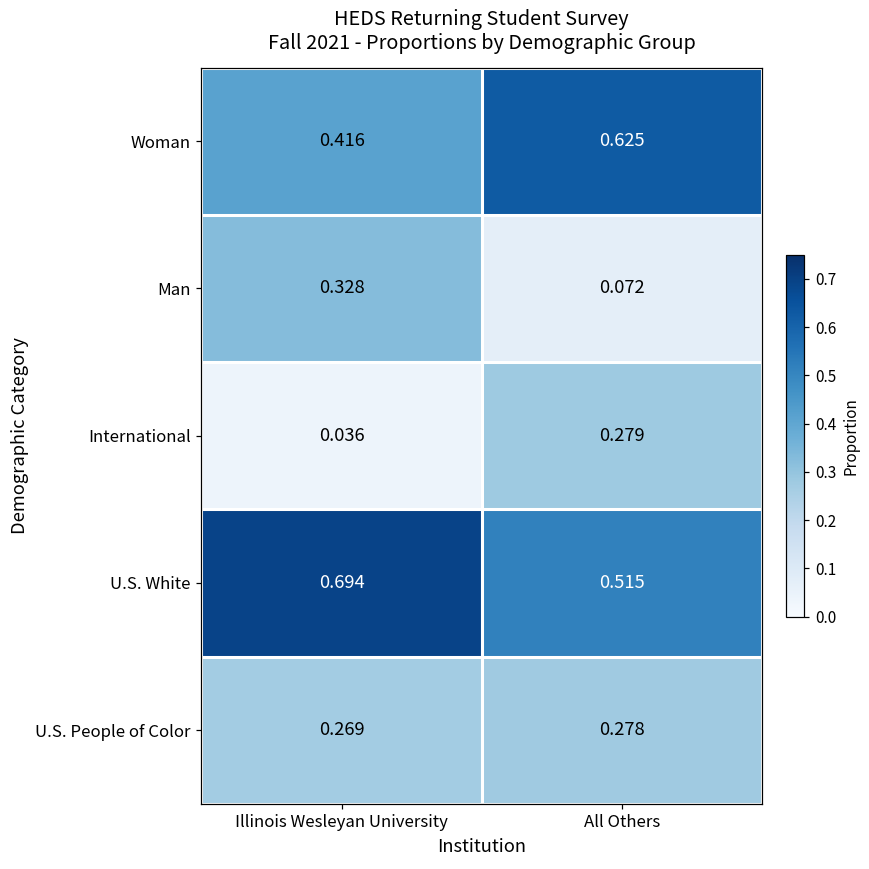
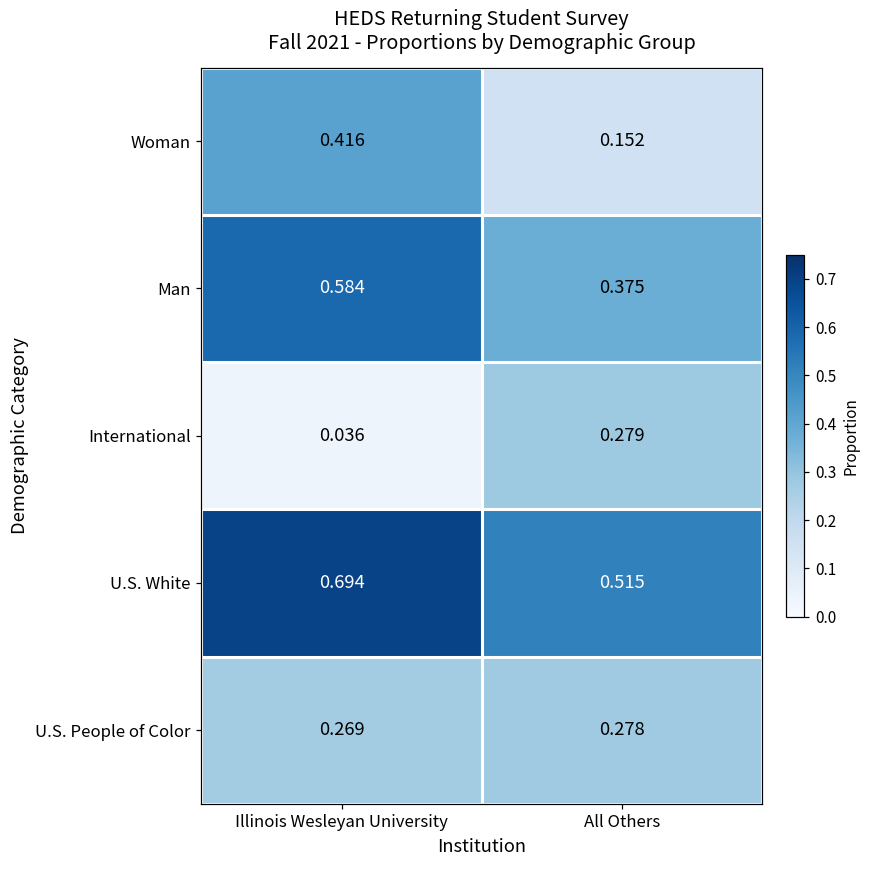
  {
    "Woman": {
      "Illinois Wesleyan University": 0.416,
-     "All Others": 0.625
+     "All Others": 0.152
    },
    "Man": {
-     "Illinois Wesleyan University": 0.328,
-     "All Others": 0.072
+     "Illinois Wesleyan University": 0.584,
+     "All Others": 0.375
    },
    "International": {
      "Illinois Wesleyan University": 0.036,
      "All Others": 0.279
    },
    "U.S. White": {
      "Illinois Wesleyan University": 0.694,
      "All Others": 0.515
    },
    "U.S. People of Color": {
      "Illinois Wesleyan University": 0.269,
      "All Others": 0.278
    }
  }
